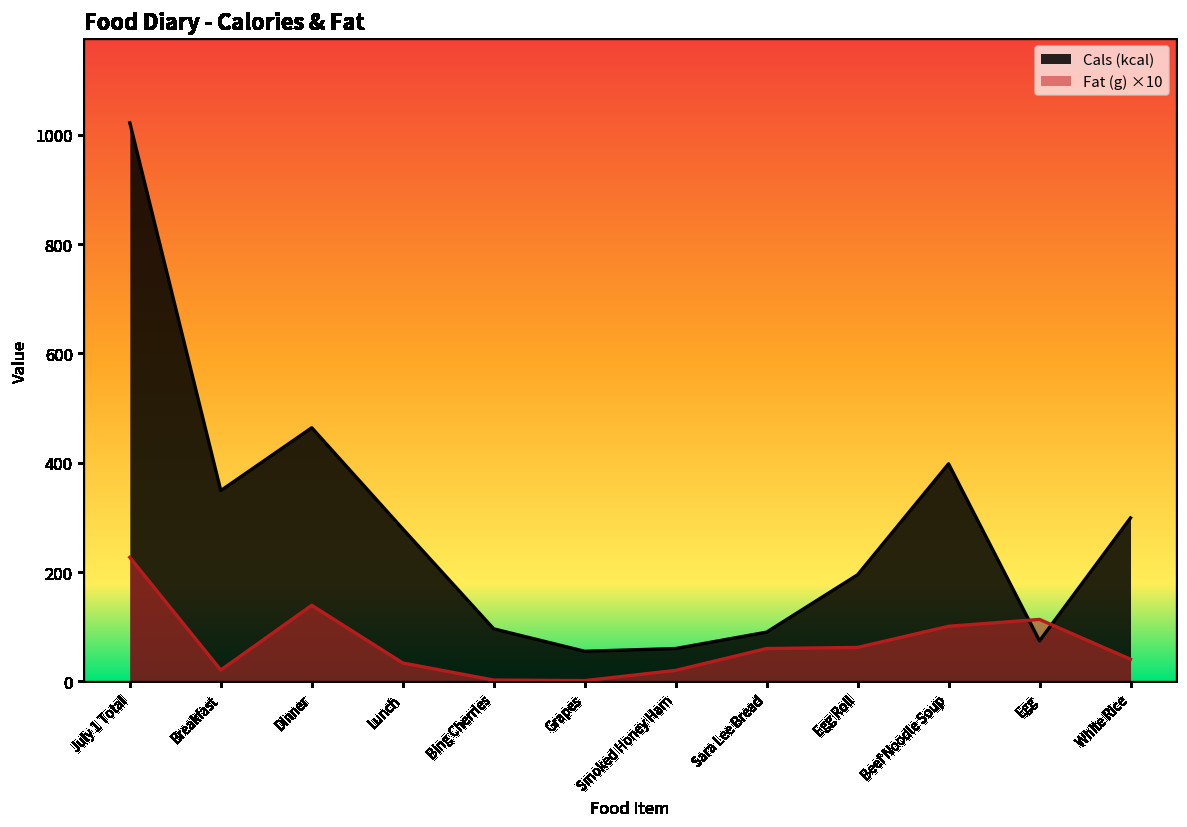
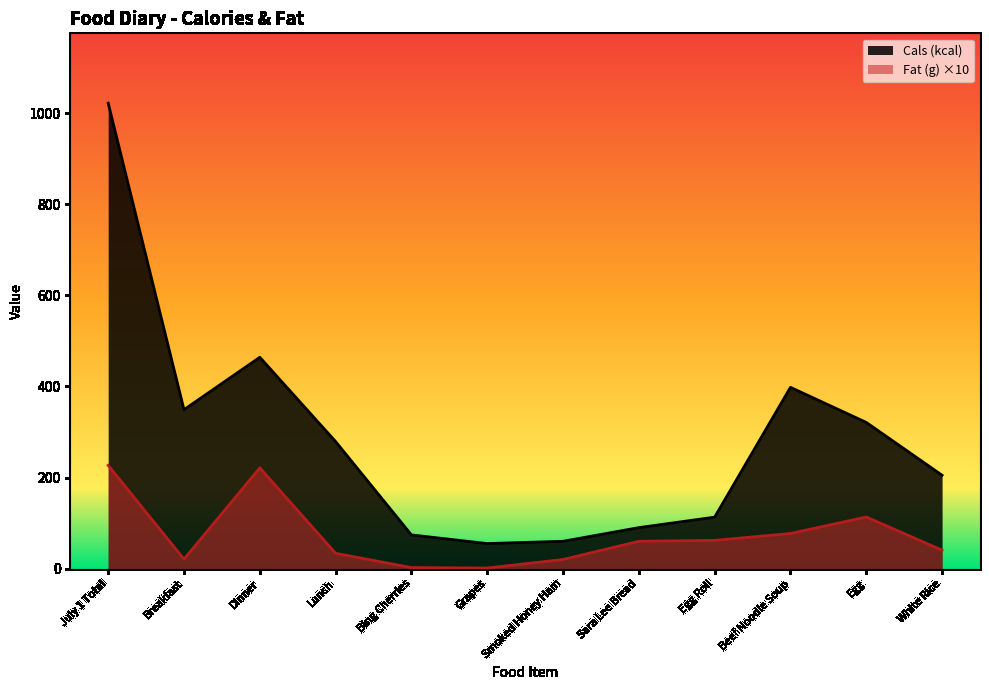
  {
    "Cals (kcal)": {
      "July 1 Total": 1020,
      "Breakfast": 350,
      "Dinner": 460,
      "Lunch": 280,
-     "Bing Cherries": 100,
+     "Bing Cherries": 70,
      "Grapes": 60,
      "Smoked Honey Ham": 60,
      "Sara Lee Bread": 90,
-     "Egg Roll": 200,
+     "Egg Roll": 110,
      "Beef Noodle Soup": 400,
-     "Egg": 70,
-     "White Rice": 300
+     "Egg": 320,
+     "White Rice": 210
    },
    "Fat (g) ×10": {
      "July 1 Total": 230,
      "Breakfast": 20,
-     "Dinner": 140,
+     "Dinner": 220,
      "Lunch": 30,
      "Bing Cherries": 0,
      "Grapes": 0,
      "Smoked Honey Ham": 20,
      "Sara Lee Bread": 60,
      "Egg Roll": 60,
-     "Beef Noodle Soup": 100,
+     "Beef Noodle Soup": 80,
      "Egg": 110,
      "White Rice": 40
    }
  }
